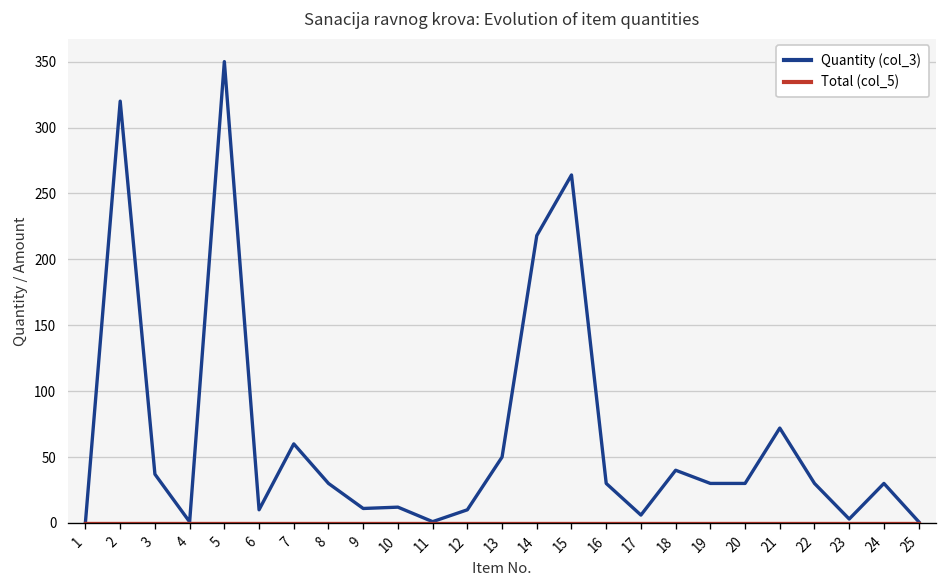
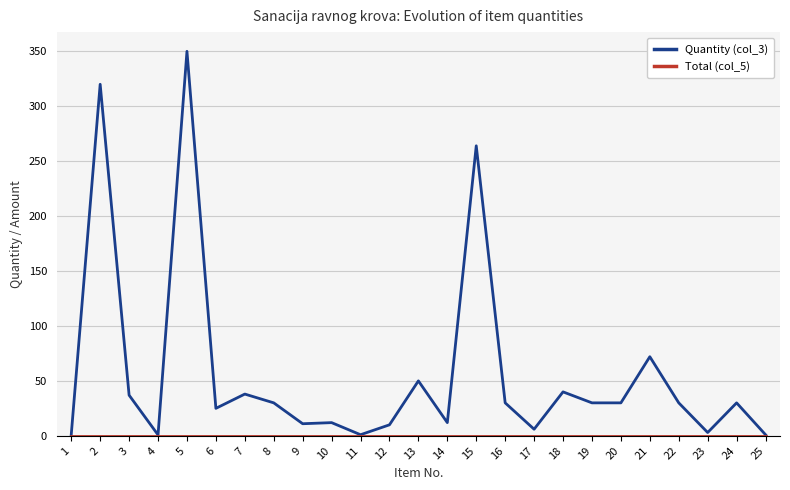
  {
    "Quantity (col_3)": {
      "2": 320,
      "3": 37,
      "5": 350,
-     "6": 10,
-     "7": 60,
+     "6": 25,
+     "7": 38,
      "8": 30,
      "9": 11,
      "10": 12,
      "12": 10,
      "13": 50,
-     "14": 218,
+     "14": 12,
      "15": 264,
      "16": 30,
      "17": 6,
      "18": 40,
      "19": 30,
      "20": 30,
      "21": 72,
      "22": 30,
      "23": 3,
      "24": 30
    },
    "Total (col_5)": {
      "2": 0,
      "3": 0,
      "5": 0,
      "6": 0,
      "7": 0,
      "8": 0,
      "9": 0,
      "10": 0,
      "12": 0,
      "13": 0,
      "14": 0,
      "15": 0,
      "16": 0,
      "17": 0,
      "18": 0,
      "19": 0,
      "20": 0,
      "21": 0,
      "22": 0,
      "23": 0,
      "24": 0
    }
  }
